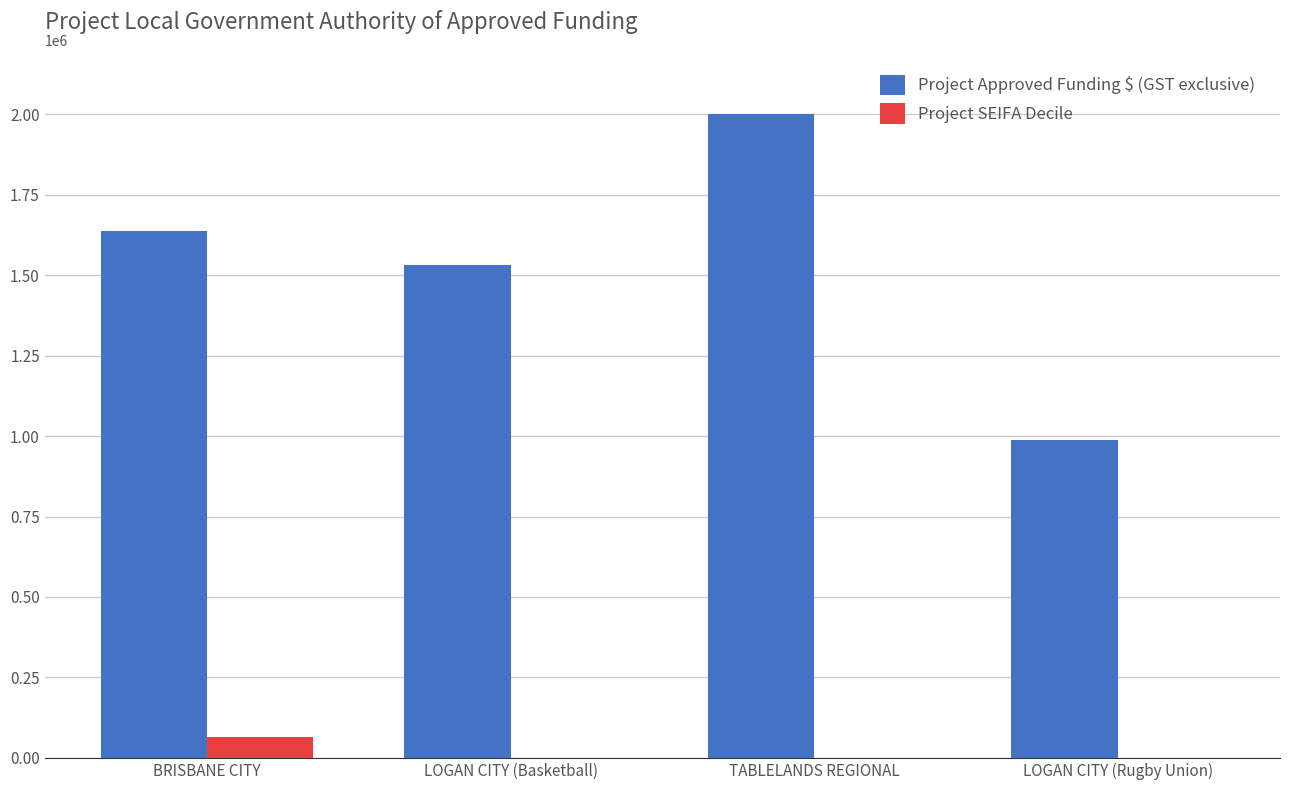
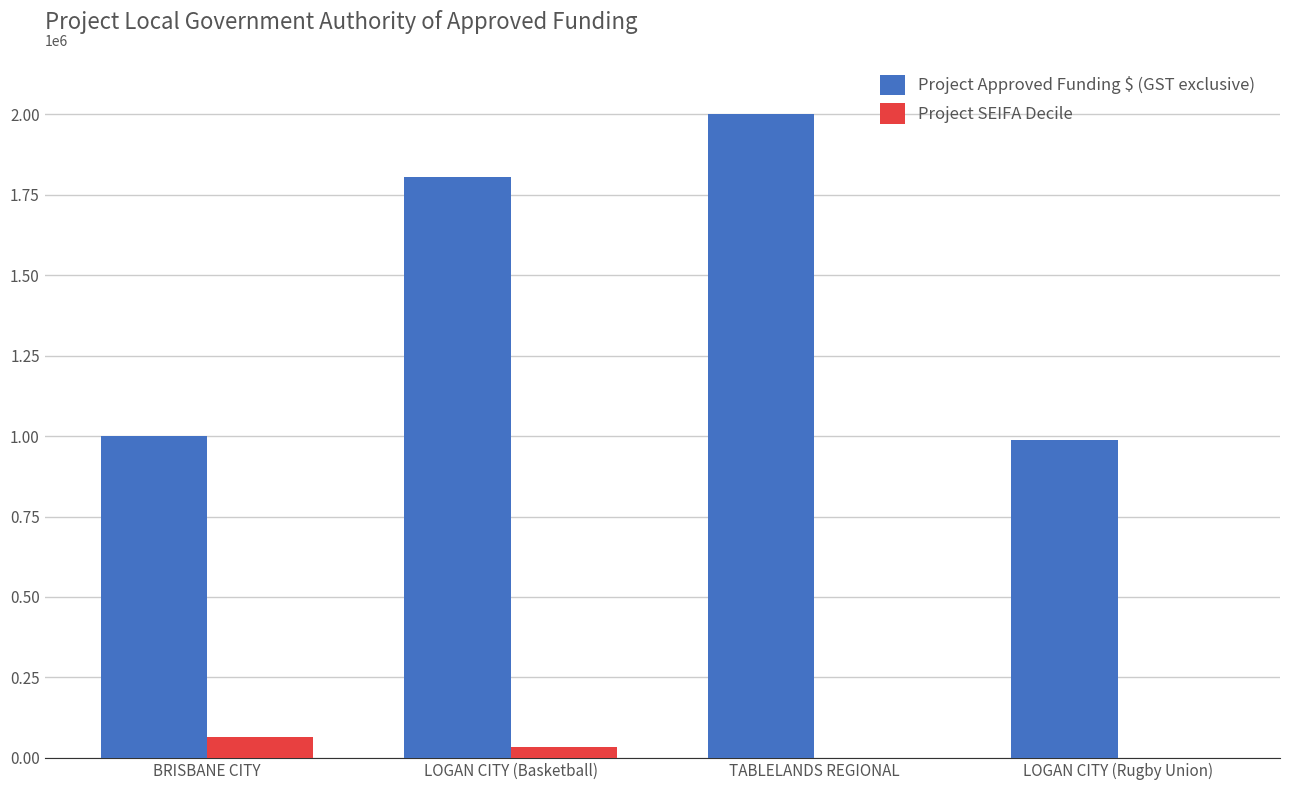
  {
    "Project Approved Funding $ (GST exclusive)": {
-     "BRISBANE CITY": 1640000,
-     "LOGAN CITY (Basketball)": 1530000,
+     "BRISBANE CITY": 1000000,
+     "LOGAN CITY (Basketball)": 1810000,
      "TABLELANDS REGIONAL": 2000000,
      "LOGAN CITY (Rugby Union)": 990000
    },
    "Project SEIFA Decile": {
      "BRISBANE CITY": 70000,
-     "LOGAN CITY (Basketball)": 0
+     "LOGAN CITY (Basketball)": 30000
    }
  }
